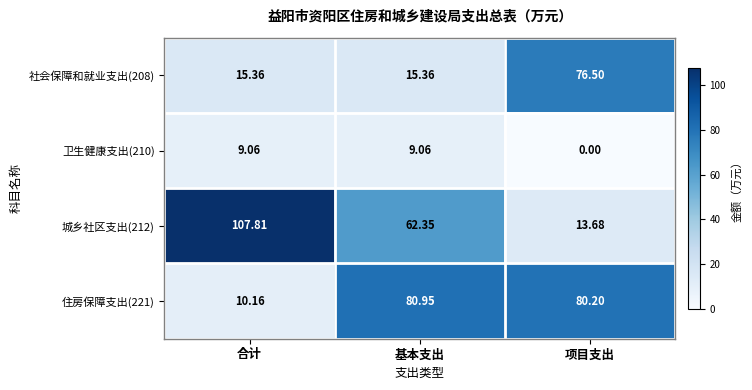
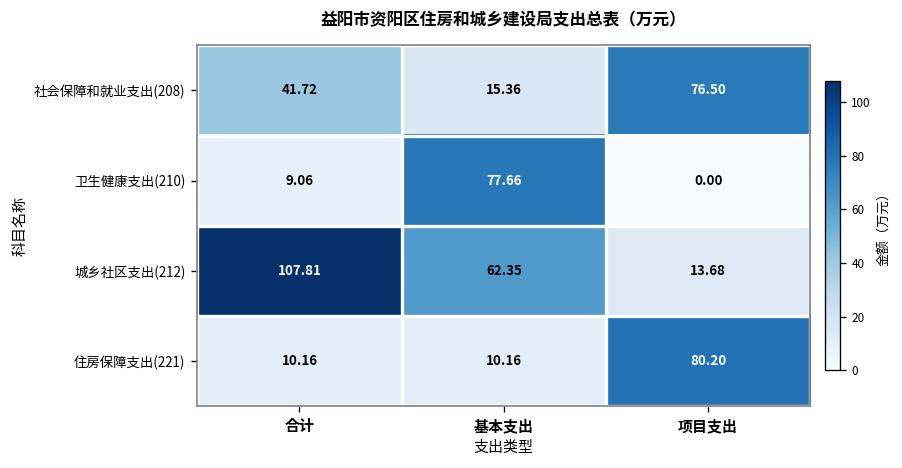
  {
    "社会保障和就业支出(208)": {
-     "合计": 15.36,
+     "合计": 41.72,
      "基本支出": 15.36,
      "项目支出": 76.50
    },
    "卫生健康支出(210)": {
      "合计": 9.06,
-     "基本支出": 9.06,
+     "基本支出": 77.66,
      "项目支出": 0.00
    },
    "城乡社区支出(212)": {
      "合计": 107.81,
      "基本支出": 62.35,
      "项目支出": 13.68
    },
    "住房保障支出(221)": {
      "合计": 10.16,
-     "基本支出": 80.95,
+     "基本支出": 10.16,
      "项目支出": 80.20
    }
  }
